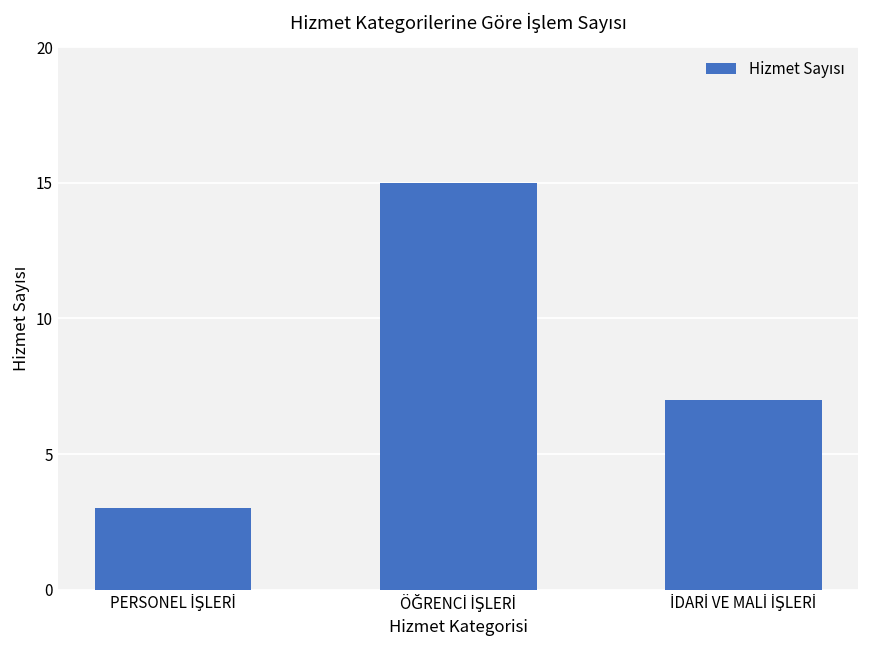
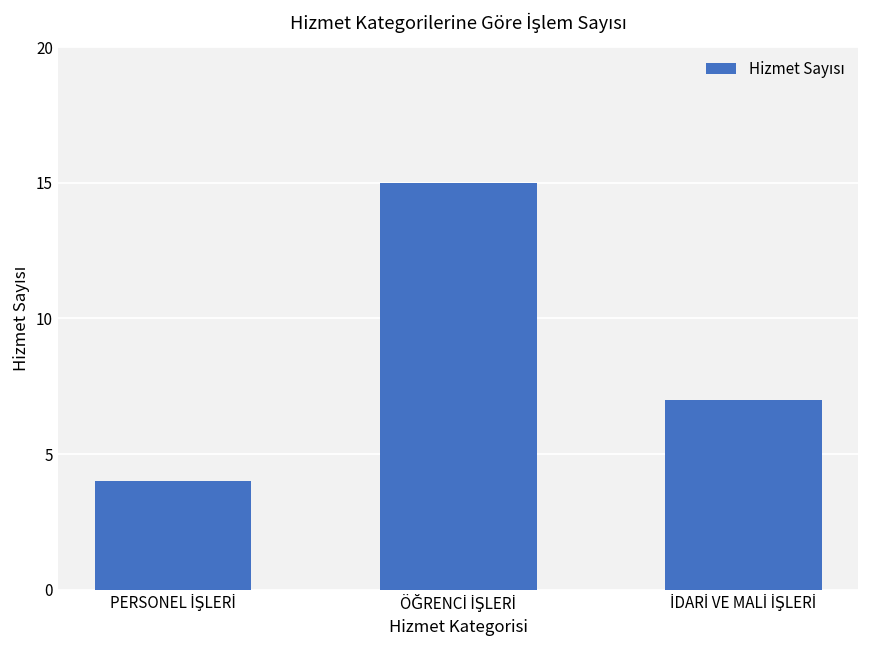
  {
-   "PERSONEL İŞLERİ": 3,
+   "PERSONEL İŞLERİ": 4,
    "ÖĞRENCİ İŞLERİ": 15,
    "İDARİ VE MALİ İŞLERİ": 7
  }
